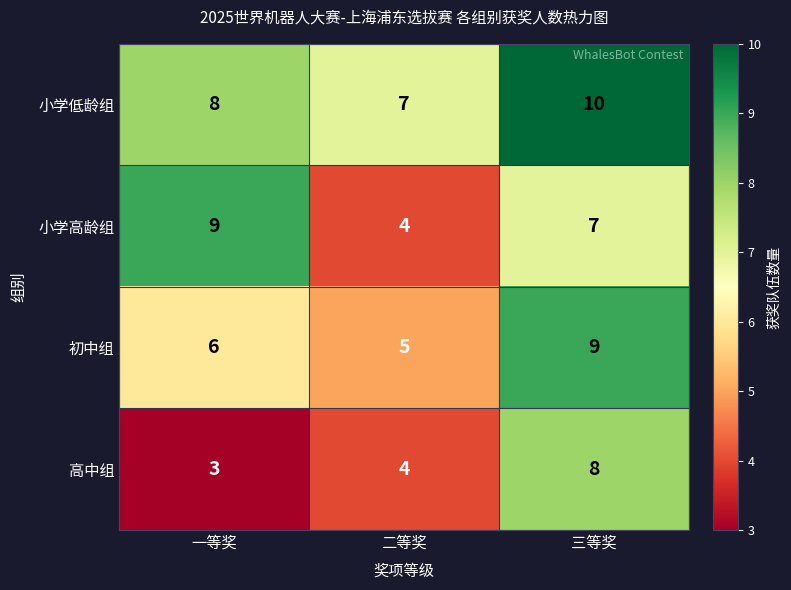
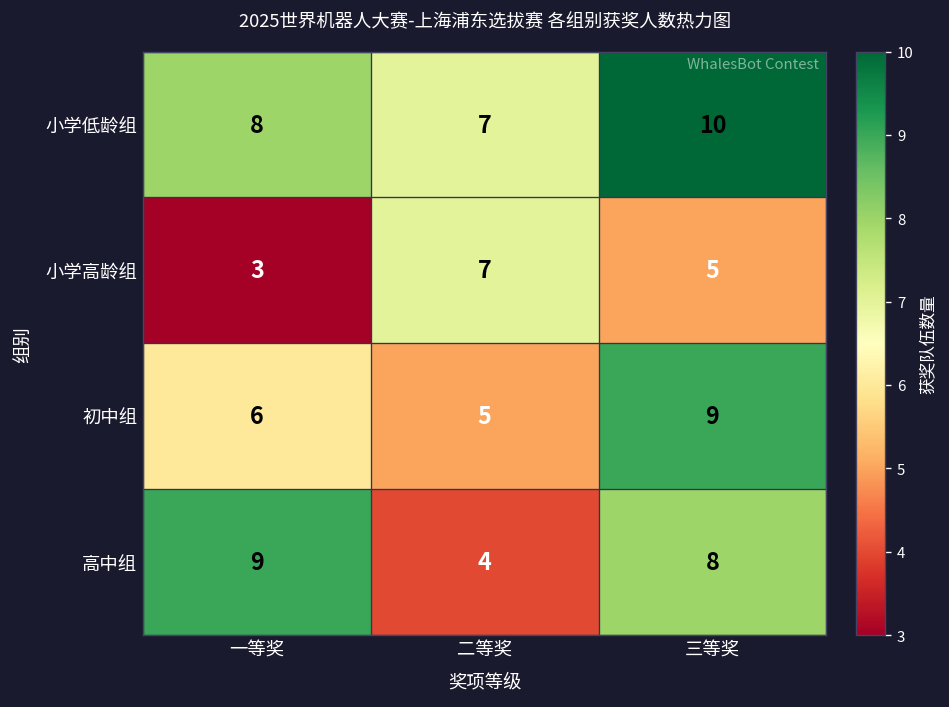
  {
    "小学低龄组": {
      "一等奖": 8,
      "二等奖": 7
    },
    "小学高龄组": {
-     "一等奖": 9,
-     "二等奖": 4,
-     "三等奖": 7
+     "一等奖": 3,
+     "二等奖": 7,
+     "三等奖": 5
    },
    "初中组": {
      "一等奖": 6,
      "二等奖": 5,
      "三等奖": 9
    },
    "高中组": {
-     "一等奖": 3,
+     "一等奖": 9,
      "二等奖": 4,
      "三等奖": 8
    }
  }
